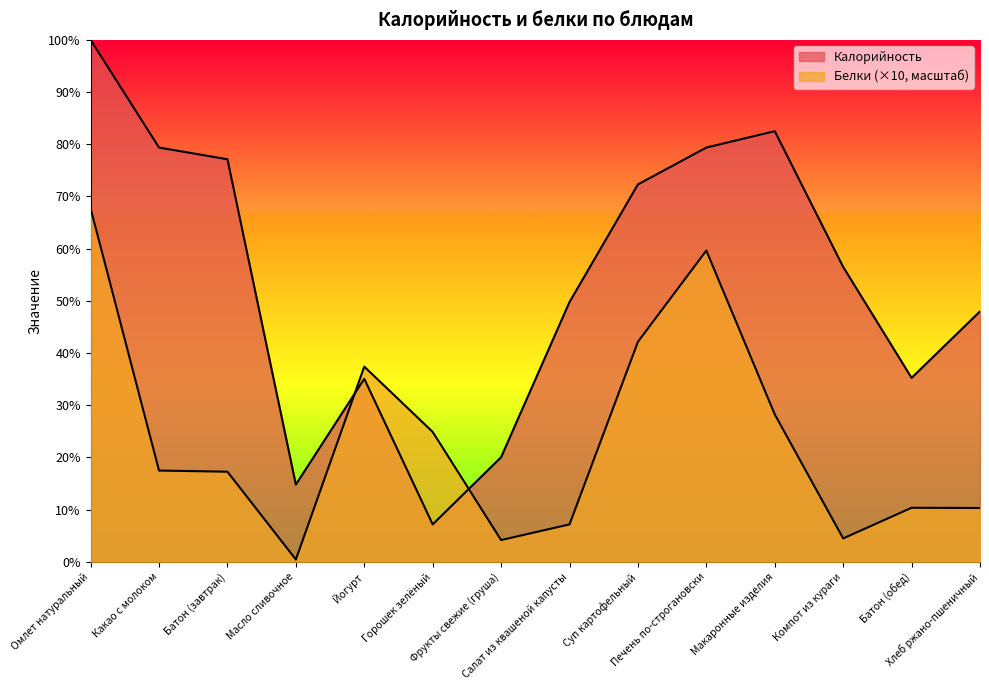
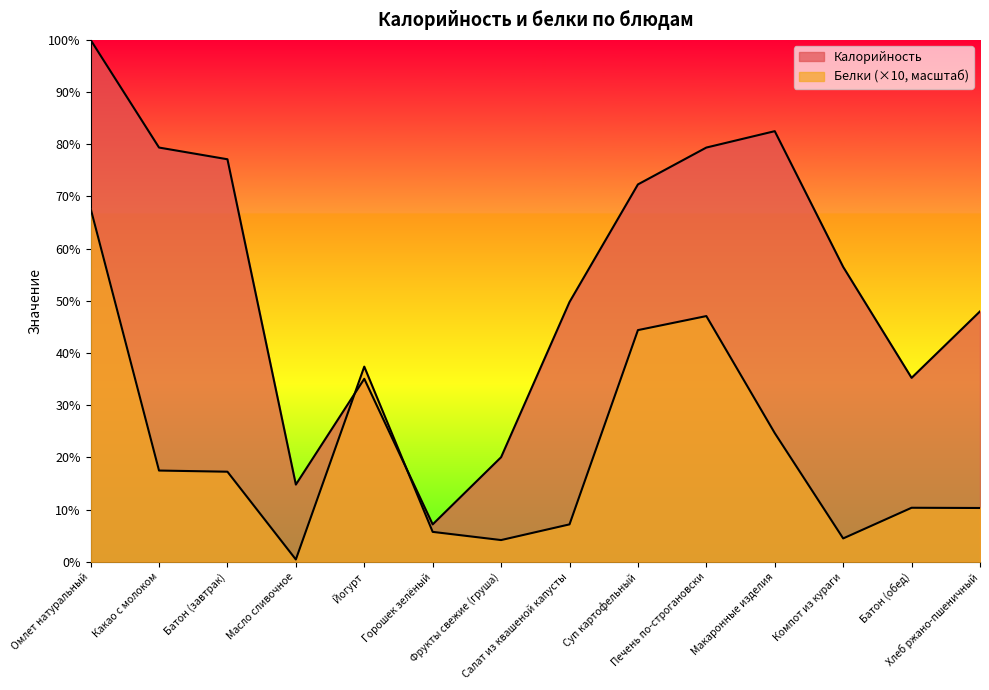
  {
    "Калорийность": {
      "Омлет натуральный": "100%",
      "Какао с молоком": "79%",
      "Батон (завтрак)": "77%",
      "Масло сливочное": "15%",
      "Йогурт": "35%",
      "Горошек зелёный": "7%",
      "Фрукты свежие (груша)": "20%",
      "Салат из квашеной капусты": "50%",
      "Суп картофельный": "72%",
      "Печень по-строгановски": "79%",
      "Макаронные изделия": "83%",
      "Компот из кураги": "57%",
      "Батон (обед)": "35%",
      "Хлеб ржано-пшеничный": "48%"
    },
    "Белки (×10, масштаб)": {
      "Омлет натуральный": "68%",
      "Какао с молоком": "17%",
      "Батон (завтрак)": "17%",
      "Масло сливочное": "0%",
      "Йогурт": "37%",
-     "Горошек зелёный": "25%",
+     "Горошек зелёный": "6%",
      "Фрукты свежие (груша)": "4%",
      "Салат из квашеной капусты": "7%",
-     "Суп картофельный": "42%",
-     "Печень по-строгановски": "60%",
-     "Макаронные изделия": "28%",
+     "Суп картофельный": "44%",
+     "Печень по-строгановски": "47%",
+     "Макаронные изделия": "25%",
      "Компот из кураги": "4%",
      "Батон (обед)": "10%",
      "Хлеб ржано-пшеничный": "10%"
    }
  }
